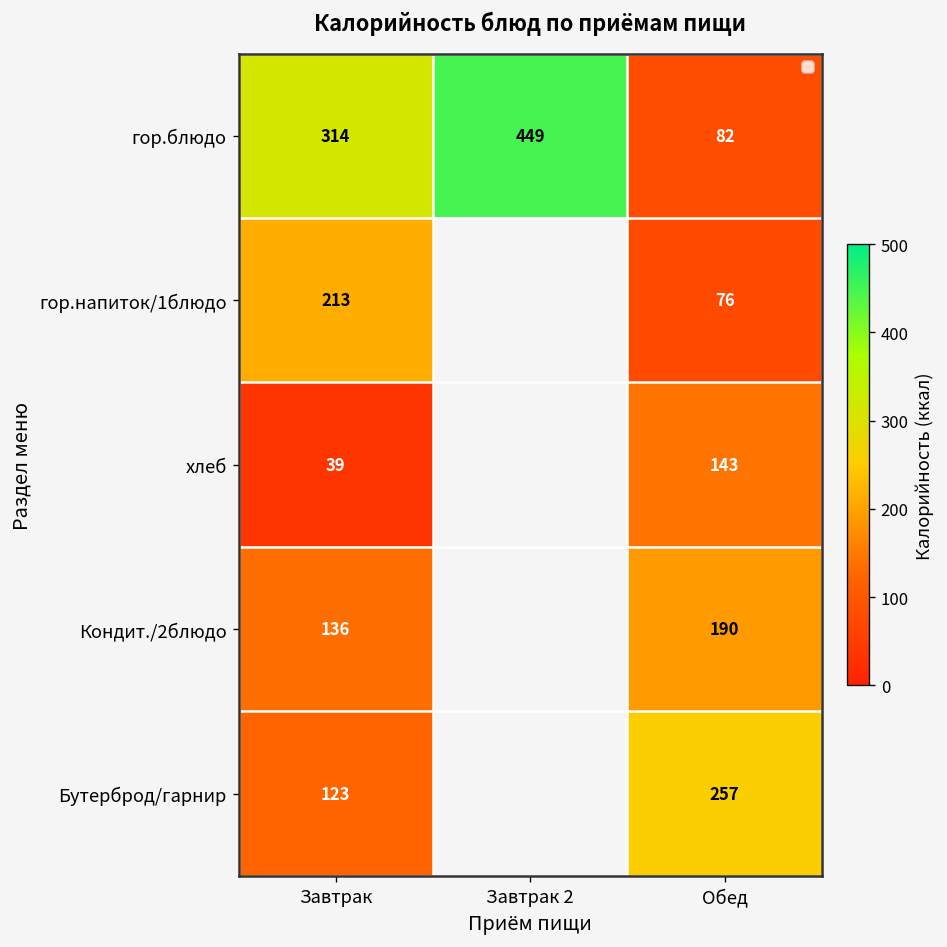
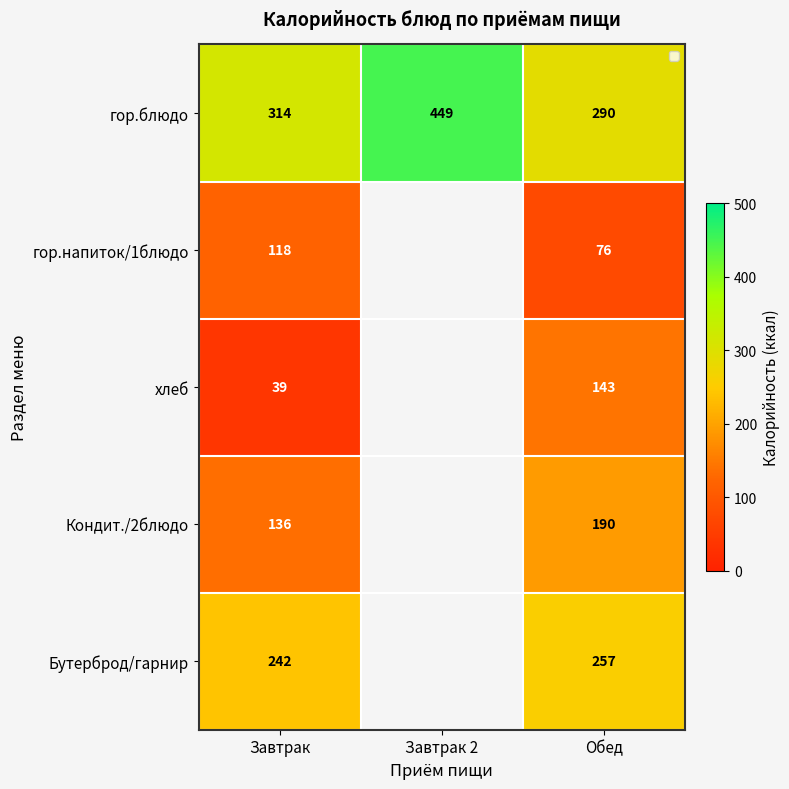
  {
    "гор.блюдо": {
      "Завтрак": 314,
      "Завтрак 2": 449,
-     "Обед": 82
+     "Обед": 290
    },
    "гор.напиток/1блюдо": {
-     "Завтрак": 213,
+     "Завтрак": 118,
      "Обед": 76
    },
    "хлеб": {
      "Завтрак": 39,
      "Обед": 143
    },
    "Кондит./2блюдо": {
      "Завтрак": 136,
      "Обед": 190
    },
    "Бутерброд/гарнир": {
-     "Завтрак": 123,
+     "Завтрак": 242,
      "Обед": 257
    }
  }
